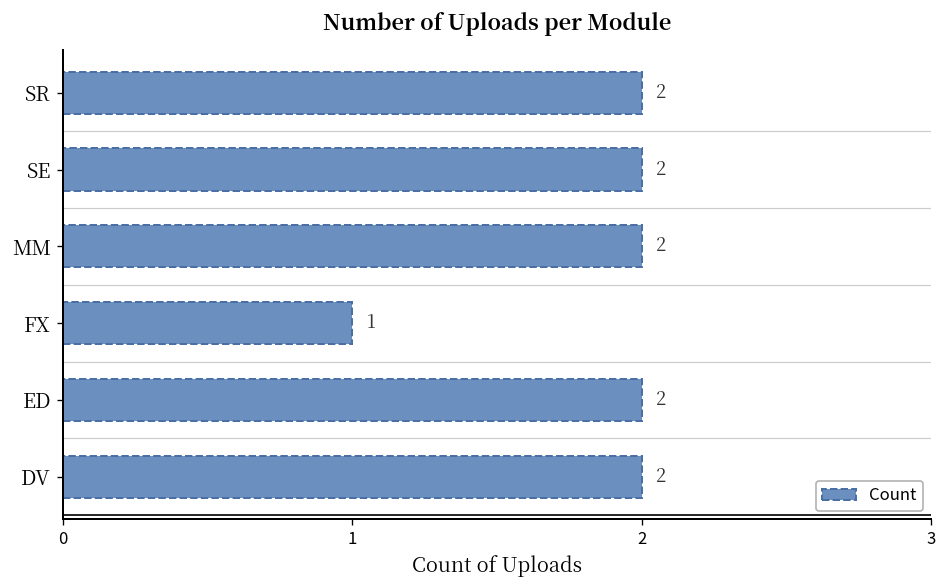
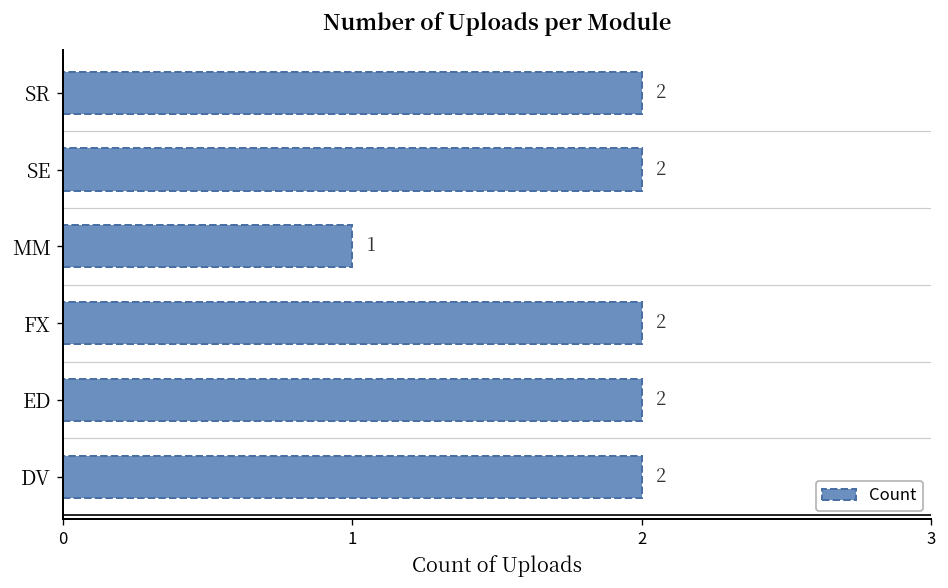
  {
    "SR": 2,
    "SE": 2,
-   "MM": 2,
-   "FX": 1,
+   "MM": 1,
+   "FX": 2,
    "ED": 2,
    "DV": 2
  }
